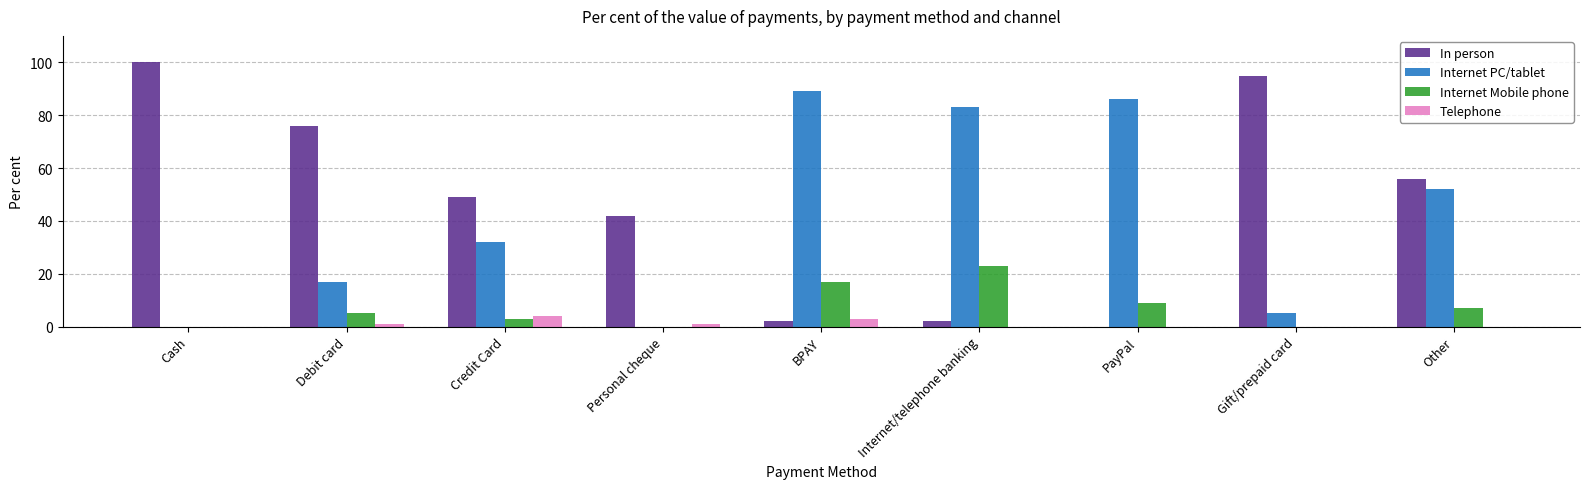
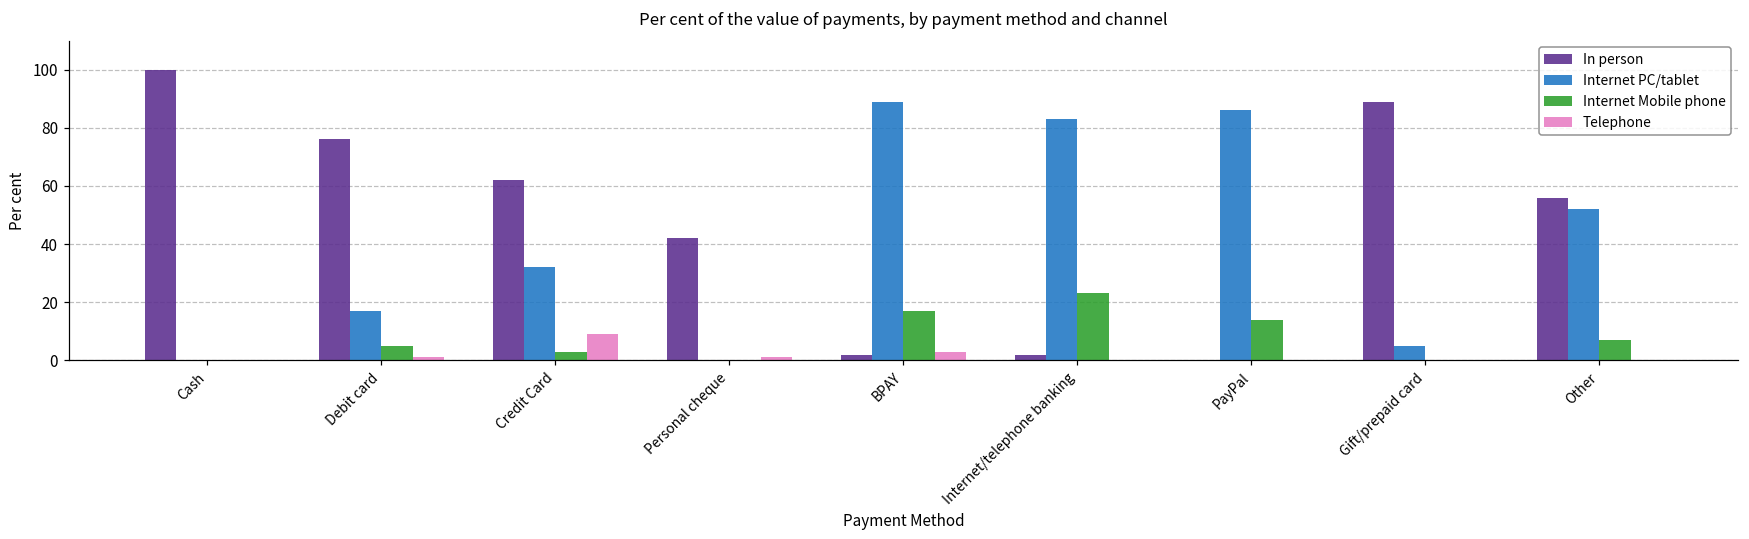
  {
    "In person": {
      "Cash": 100,
      "Debit card": 76,
-     "Credit Card": 49,
+     "Credit Card": 62,
      "Personal cheque": 42,
      "BPAY": 2,
      "Internet/telephone banking": 2,
      "PayPal": 0,
-     "Gift/prepaid card": 95,
+     "Gift/prepaid card": 89,
      "Other": 56
    },
    "Internet PC/tablet": {
      "Cash": 0,
      "Debit card": 17,
      "Credit Card": 32,
      "Personal cheque": 0,
      "BPAY": 89,
      "Internet/telephone banking": 83,
      "PayPal": 86,
      "Gift/prepaid card": 5,
      "Other": 52
    },
    "Internet Mobile phone": {
      "Cash": 0,
      "Debit card": 5,
      "Credit Card": 3,
      "Personal cheque": 0,
      "BPAY": 17,
      "Internet/telephone banking": 23,
-     "PayPal": 9,
+     "PayPal": 14,
      "Gift/prepaid card": 0,
      "Other": 7
    },
    "Telephone": {
      "Cash": 0,
      "Debit card": 1,
-     "Credit Card": 4,
+     "Credit Card": 9,
      "Personal cheque": 1,
      "BPAY": 3,
      "Internet/telephone banking": 0,
      "PayPal": 0,
      "Gift/prepaid card": 0,
      "Other": 0
    }
  }
